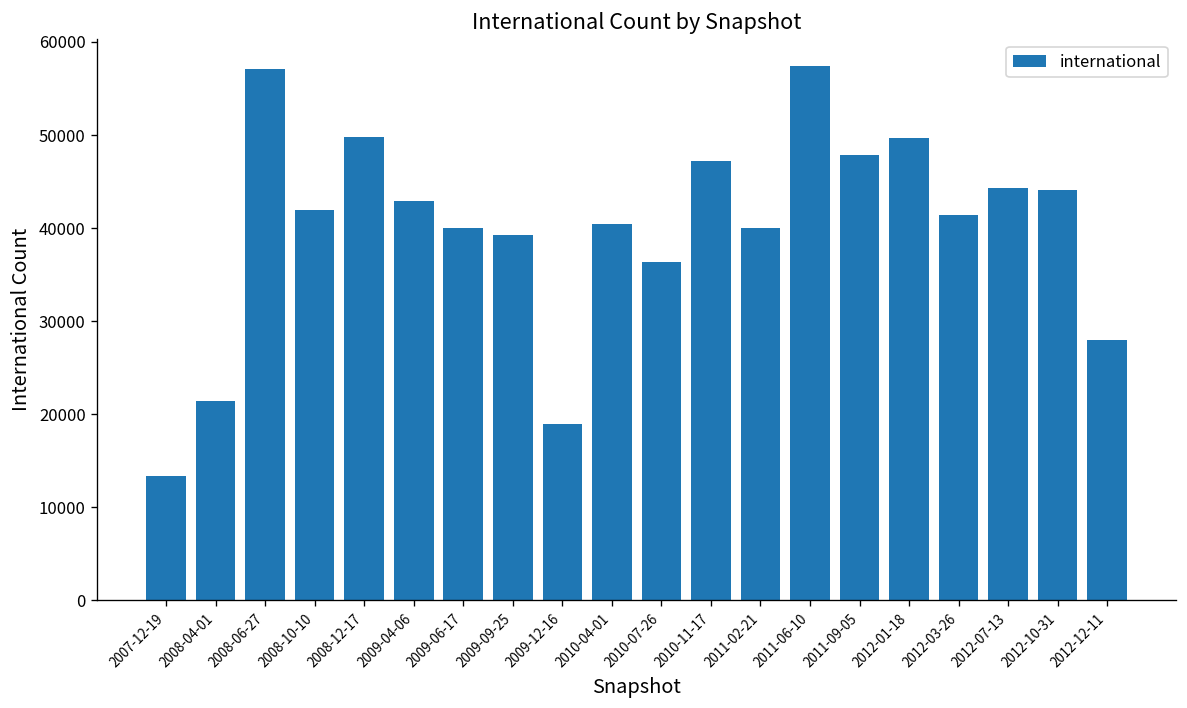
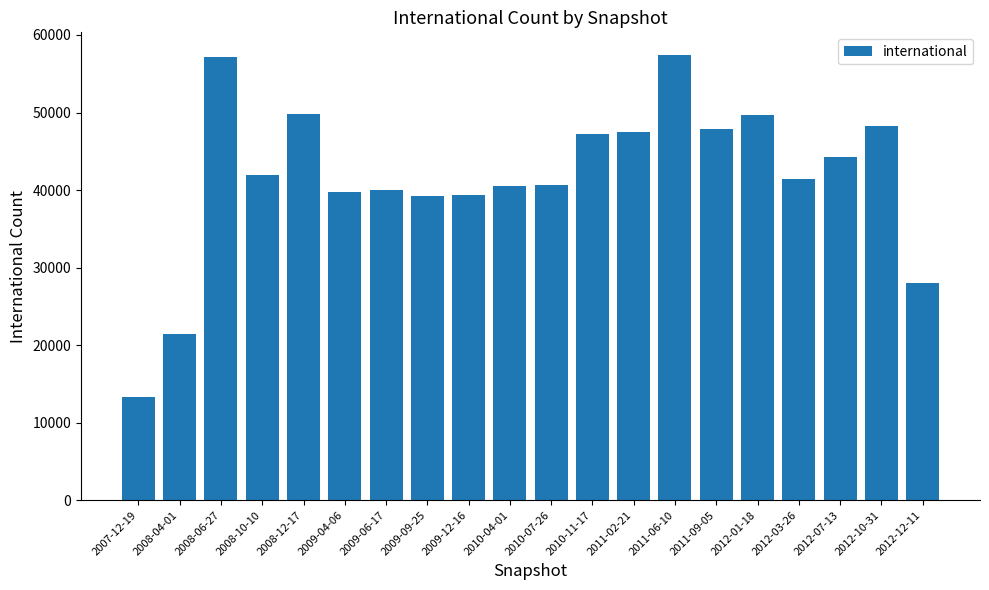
  {
    "2007-12-19": 13000,
    "2008-04-01": 21000,
    "2008-06-27": 57000,
    "2008-10-10": 42000,
    "2008-12-17": 50000,
-   "2009-04-06": 43000,
+   "2009-04-06": 40000,
    "2009-06-17": 40000,
    "2009-09-25": 39000,
-   "2009-12-16": 19000,
+   "2009-12-16": 39000,
    "2010-04-01": 40000,
-   "2010-07-26": 36000,
+   "2010-07-26": 41000,
    "2010-11-17": 47000,
-   "2011-02-21": 40000,
+   "2011-02-21": 47000,
    "2011-06-10": 57000,
    "2011-09-05": 48000,
    "2012-01-18": 50000,
    "2012-03-26": 41000,
    "2012-07-13": 44000,
-   "2012-10-31": 44000,
+   "2012-10-31": 48000,
    "2012-12-11": 28000
  }
